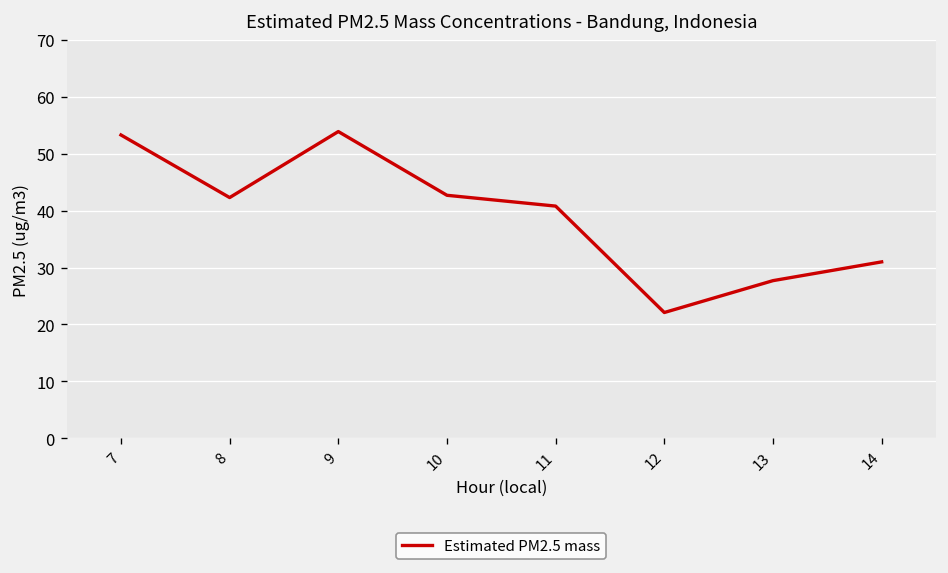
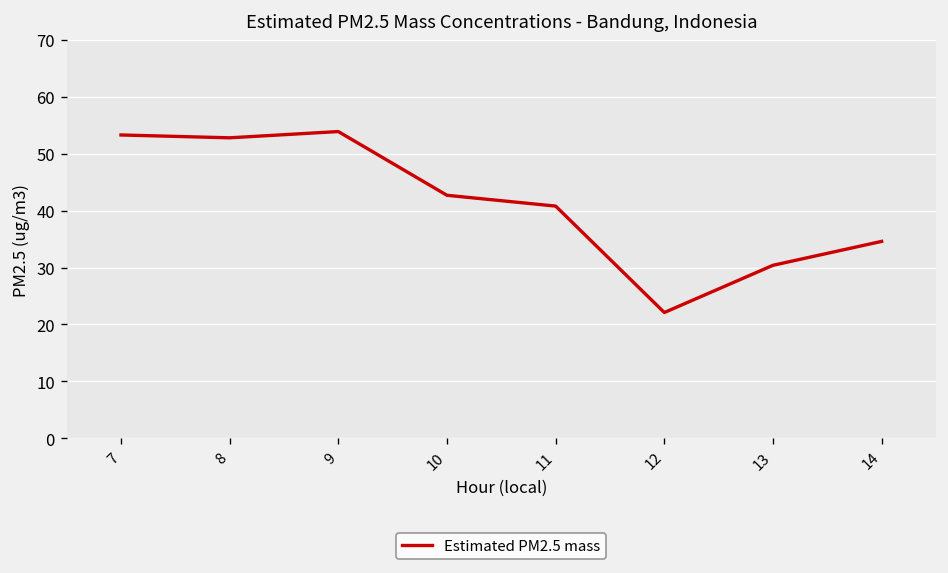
  {
    "7": 53,
-   "8": 42,
+   "8": 53,
    "9": 54,
    "10": 43,
    "11": 41,
    "12": 22,
-   "13": 28,
-   "14": 31
+   "13": 30,
+   "14": 35
  }
